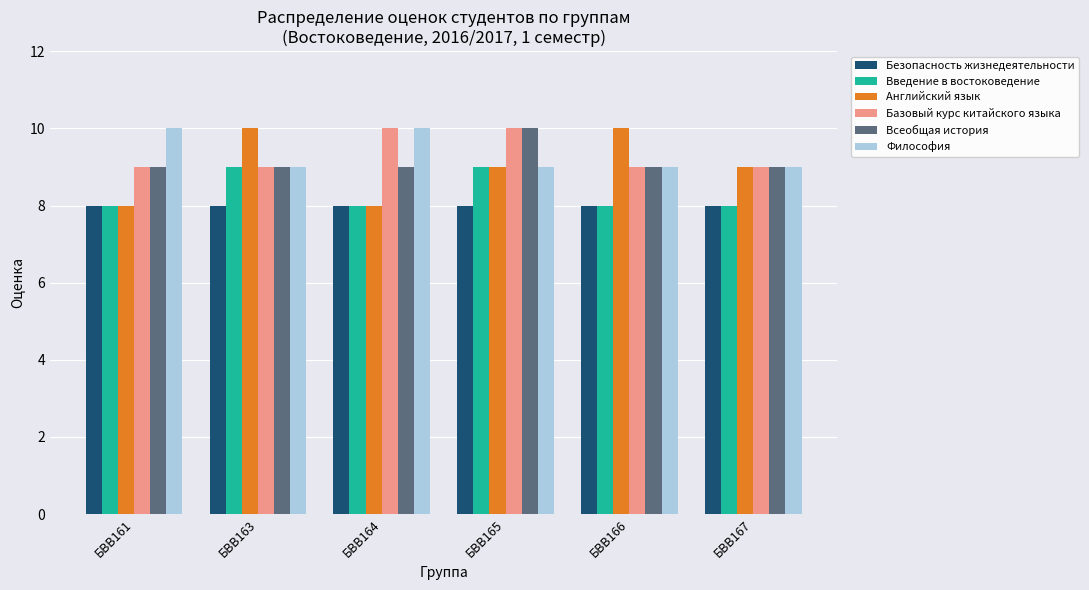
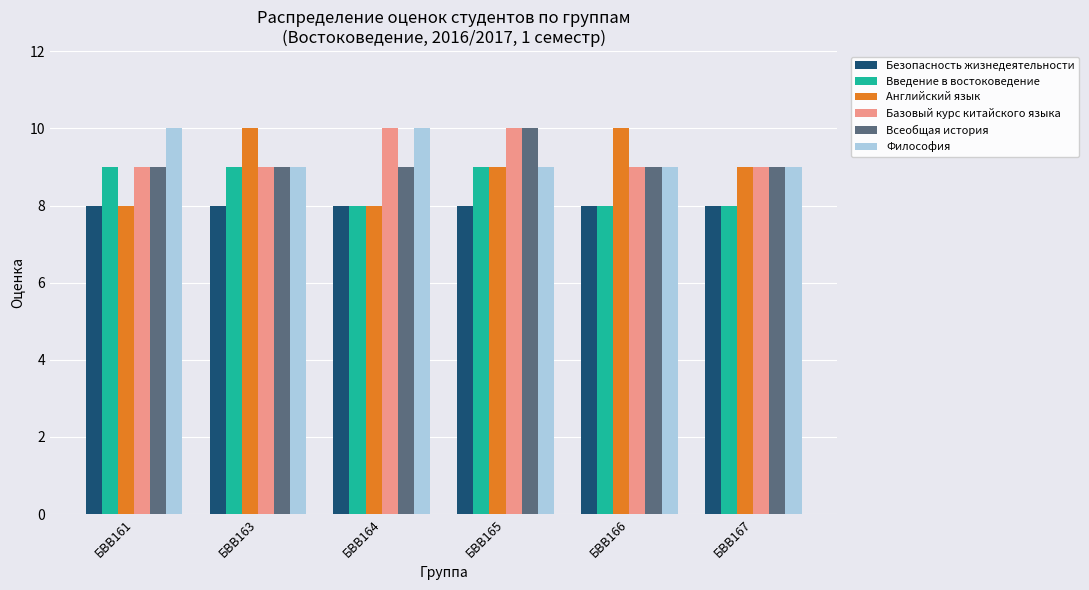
  {
    "Безопасность жизнедеятельности": {
      "БВВ161": 8,
      "БВВ163": 8,
      "БВВ164": 8,
      "БВВ165": 8,
      "БВВ166": 8,
      "БВВ167": 8
    },
    "Введение в востоковедение": {
-     "БВВ161": 8,
+     "БВВ161": 9,
      "БВВ163": 9,
      "БВВ164": 8,
      "БВВ165": 9,
      "БВВ166": 8,
      "БВВ167": 8
    },
    "Английский язык": {
      "БВВ161": 8,
      "БВВ163": 10,
      "БВВ164": 8,
      "БВВ165": 9,
      "БВВ166": 10,
      "БВВ167": 9
    },
    "Базовый курс китайского языка": {
      "БВВ161": 9,
      "БВВ163": 9,
      "БВВ164": 10,
      "БВВ165": 10,
      "БВВ166": 9,
      "БВВ167": 9
    },
    "Всеобщая история": {
      "БВВ161": 9,
      "БВВ163": 9,
      "БВВ164": 9,
      "БВВ165": 10,
      "БВВ166": 9,
      "БВВ167": 9
    },
    "Философия": {
      "БВВ161": 10,
      "БВВ163": 9,
      "БВВ164": 10,
      "БВВ165": 9,
      "БВВ166": 9,
      "БВВ167": 9
    }
  }
